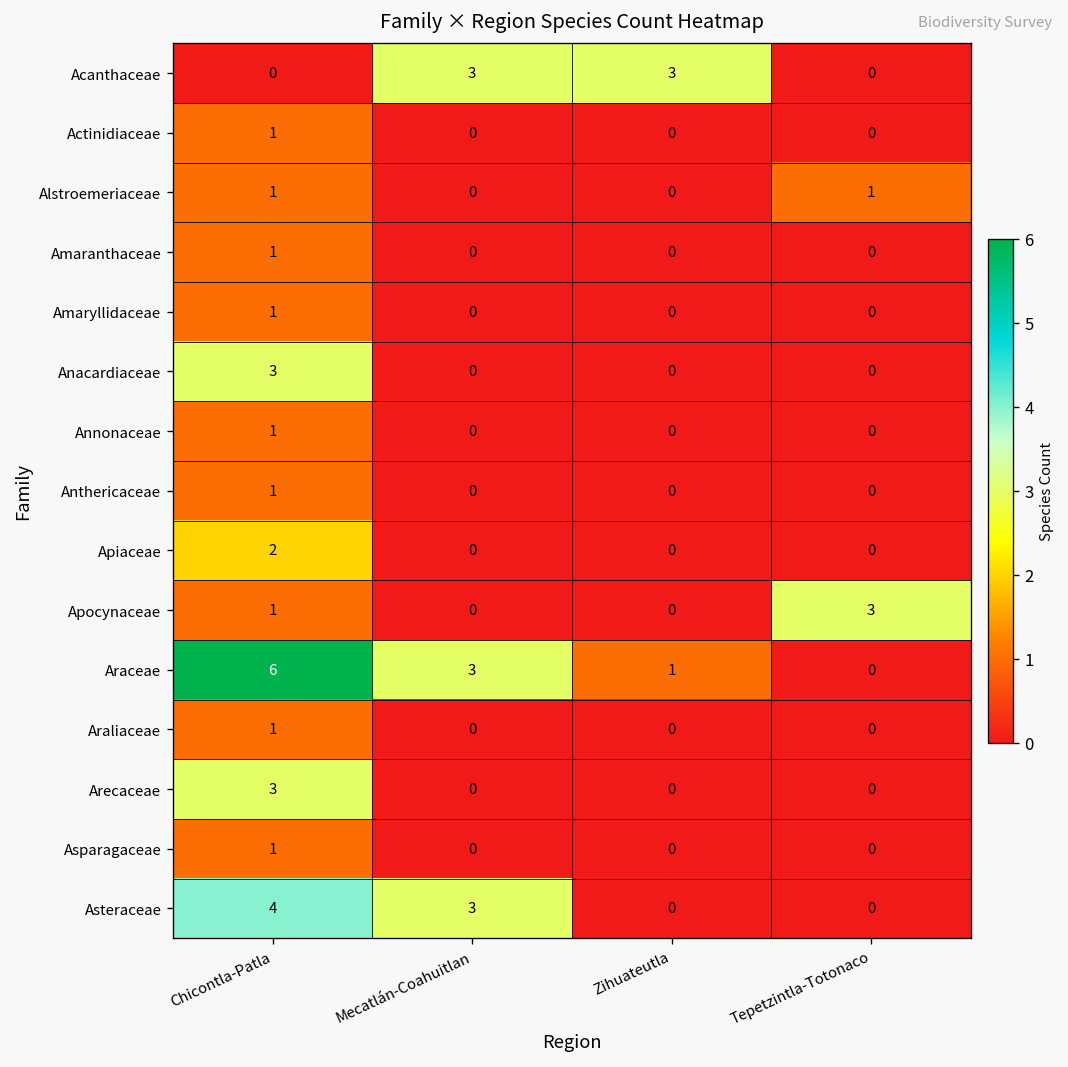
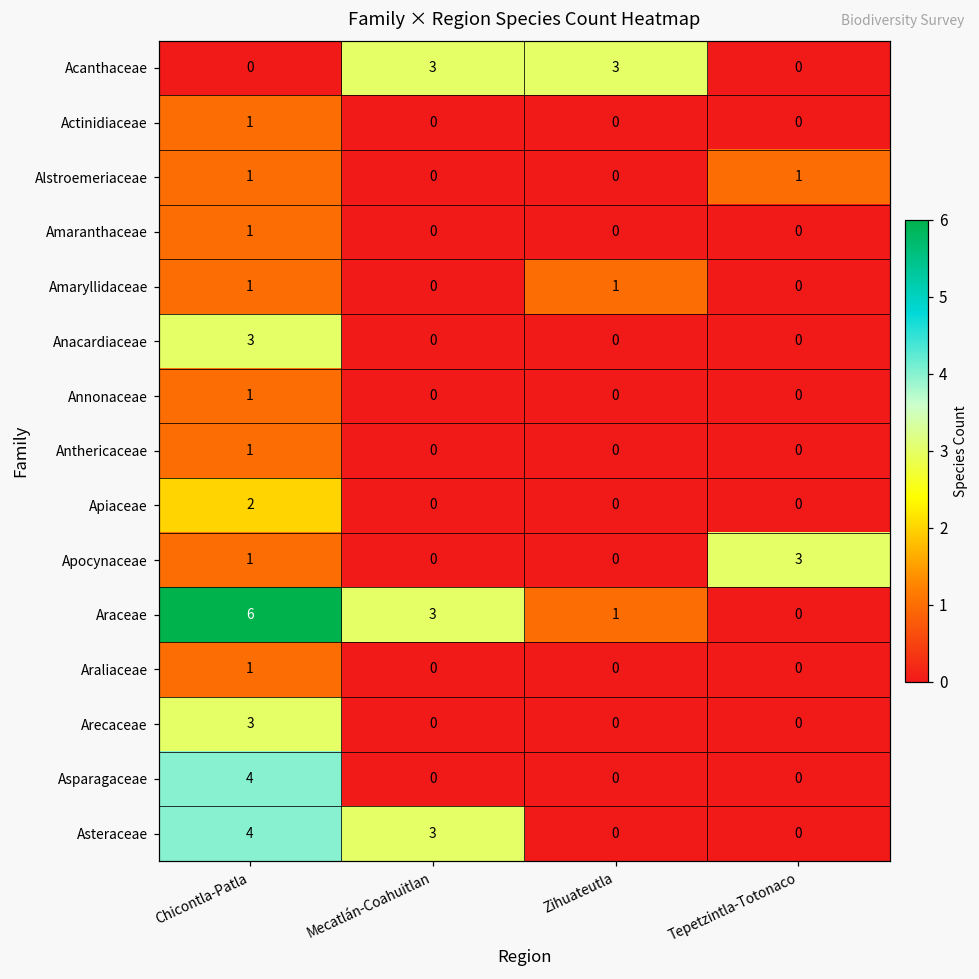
  {
    "Acanthaceae": {
      "Chicontla-Patla": 0,
      "Mecatlán-Coahuitlan": 3,
      "Zihuateutla": 3,
      "Tepetzintla-Totonaco": 0
    },
    "Actinidiaceae": {
      "Chicontla-Patla": 1,
      "Mecatlán-Coahuitlan": 0,
      "Zihuateutla": 0,
      "Tepetzintla-Totonaco": 0
    },
    "Alstroemeriaceae": {
      "Chicontla-Patla": 1,
      "Mecatlán-Coahuitlan": 0,
      "Zihuateutla": 0,
      "Tepetzintla-Totonaco": 1
    },
    "Amaranthaceae": {
      "Chicontla-Patla": 1,
      "Mecatlán-Coahuitlan": 0,
      "Zihuateutla": 0,
      "Tepetzintla-Totonaco": 0
    },
    "Amaryllidaceae": {
      "Chicontla-Patla": 1,
      "Mecatlán-Coahuitlan": 0,
-     "Zihuateutla": 0,
+     "Zihuateutla": 1,
      "Tepetzintla-Totonaco": 0
    },
    "Anacardiaceae": {
      "Chicontla-Patla": 3,
      "Mecatlán-Coahuitlan": 0,
      "Zihuateutla": 0,
      "Tepetzintla-Totonaco": 0
    },
    "Annonaceae": {
      "Chicontla-Patla": 1,
      "Mecatlán-Coahuitlan": 0,
      "Zihuateutla": 0,
      "Tepetzintla-Totonaco": 0
    },
    "Anthericaceae": {
      "Chicontla-Patla": 1,
      "Mecatlán-Coahuitlan": 0,
      "Zihuateutla": 0,
      "Tepetzintla-Totonaco": 0
    },
    "Apiaceae": {
      "Chicontla-Patla": 2,
      "Mecatlán-Coahuitlan": 0,
      "Zihuateutla": 0,
      "Tepetzintla-Totonaco": 0
    },
    "Apocynaceae": {
      "Chicontla-Patla": 1,
      "Mecatlán-Coahuitlan": 0,
      "Zihuateutla": 0,
      "Tepetzintla-Totonaco": 3
    },
    "Araceae": {
      "Chicontla-Patla": 6,
      "Mecatlán-Coahuitlan": 3,
      "Zihuateutla": 1,
      "Tepetzintla-Totonaco": 0
    },
    "Araliaceae": {
      "Chicontla-Patla": 1,
      "Mecatlán-Coahuitlan": 0,
      "Zihuateutla": 0,
      "Tepetzintla-Totonaco": 0
    },
    "Arecaceae": {
      "Chicontla-Patla": 3,
      "Mecatlán-Coahuitlan": 0,
      "Zihuateutla": 0,
      "Tepetzintla-Totonaco": 0
    },
    "Asparagaceae": {
-     "Chicontla-Patla": 1,
+     "Chicontla-Patla": 4,
      "Mecatlán-Coahuitlan": 0,
      "Zihuateutla": 0,
      "Tepetzintla-Totonaco": 0
    },
    "Asteraceae": {
      "Chicontla-Patla": 4,
      "Mecatlán-Coahuitlan": 3,
      "Zihuateutla": 0,
      "Tepetzintla-Totonaco": 0
    }
  }
